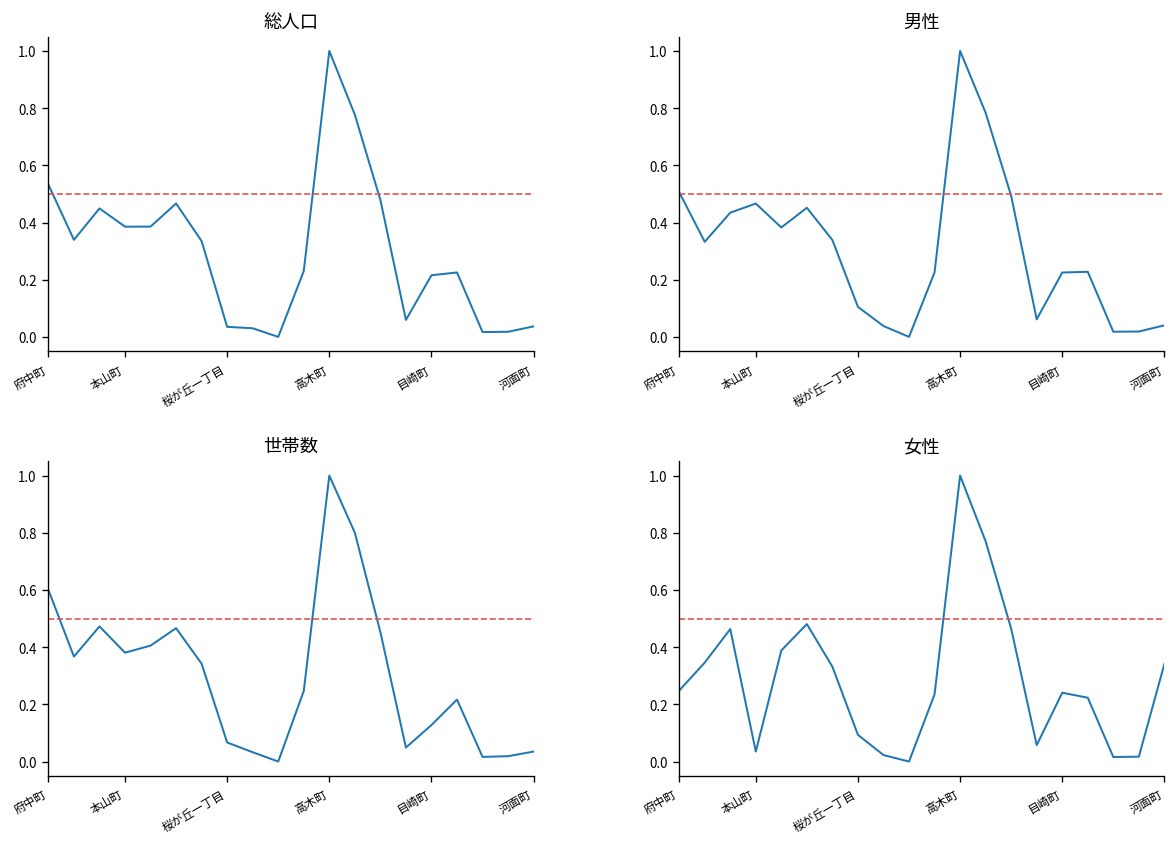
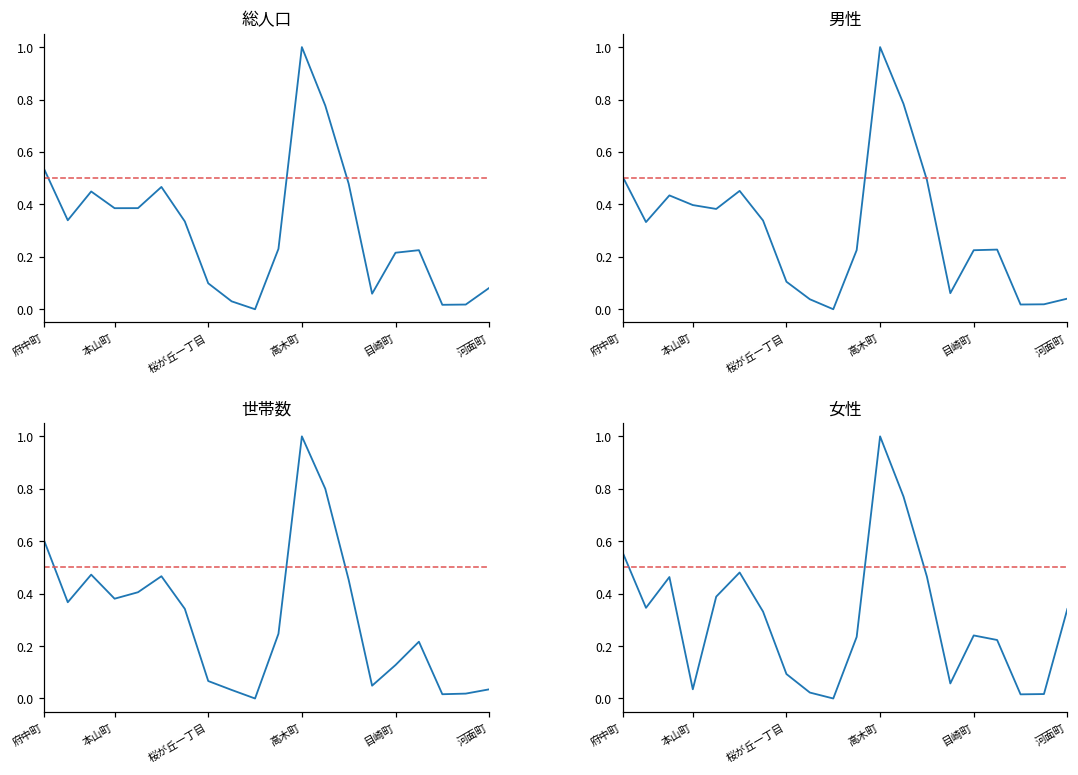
  {
    "総人口": {
      "府中町": 0.53,
      "本山町": 0.39,
-     "桜が丘一丁目": 0.04,
+     "桜が丘一丁目": 0.10,
      "高木町": 1.00,
      "目崎町": 0.22,
-     "河面町": 0.04
+     "河面町": 0.08
    },
    "男性": {
      "府中町": 0.51,
-     "本山町": 0.47,
+     "本山町": 0.40,
      "桜が丘一丁目": 0.10,
      "高木町": 1.00,
      "目崎町": 0.23,
      "河面町": 0.04
    },
    "世帯数": {
      "府中町": 0.60,
      "本山町": 0.38,
      "桜が丘一丁目": 0.07,
      "高木町": 1.00,
      "目崎町": 0.13,
      "河面町": 0.03
    },
    "女性": {
-     "府中町": 0.25,
+     "府中町": 0.56,
      "本山町": 0.04,
      "桜が丘一丁目": 0.09,
      "高木町": 1.00,
      "目崎町": 0.24,
      "河面町": 0.34
    }
  }
